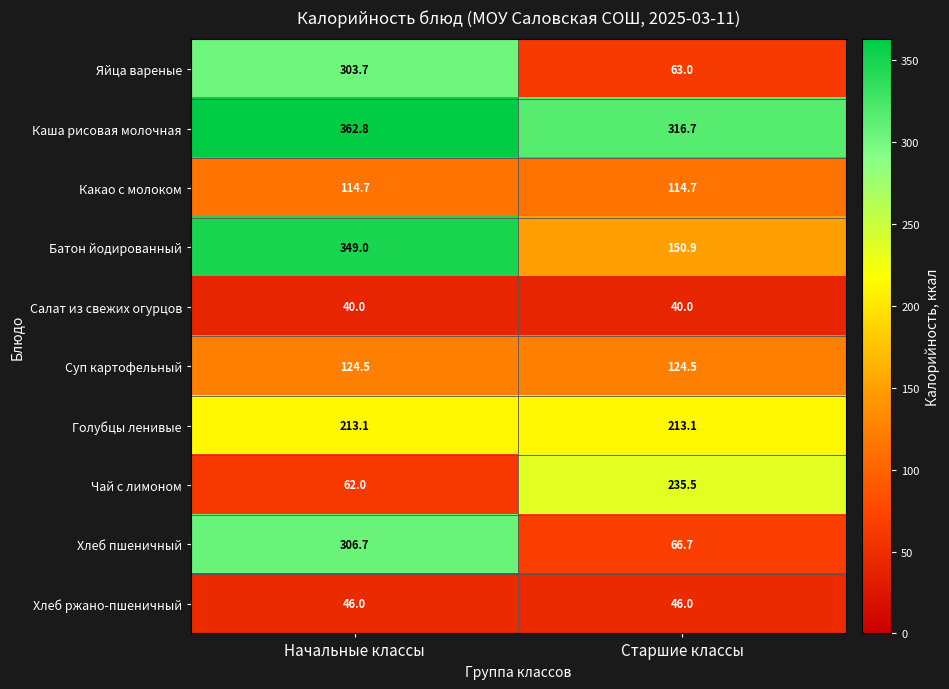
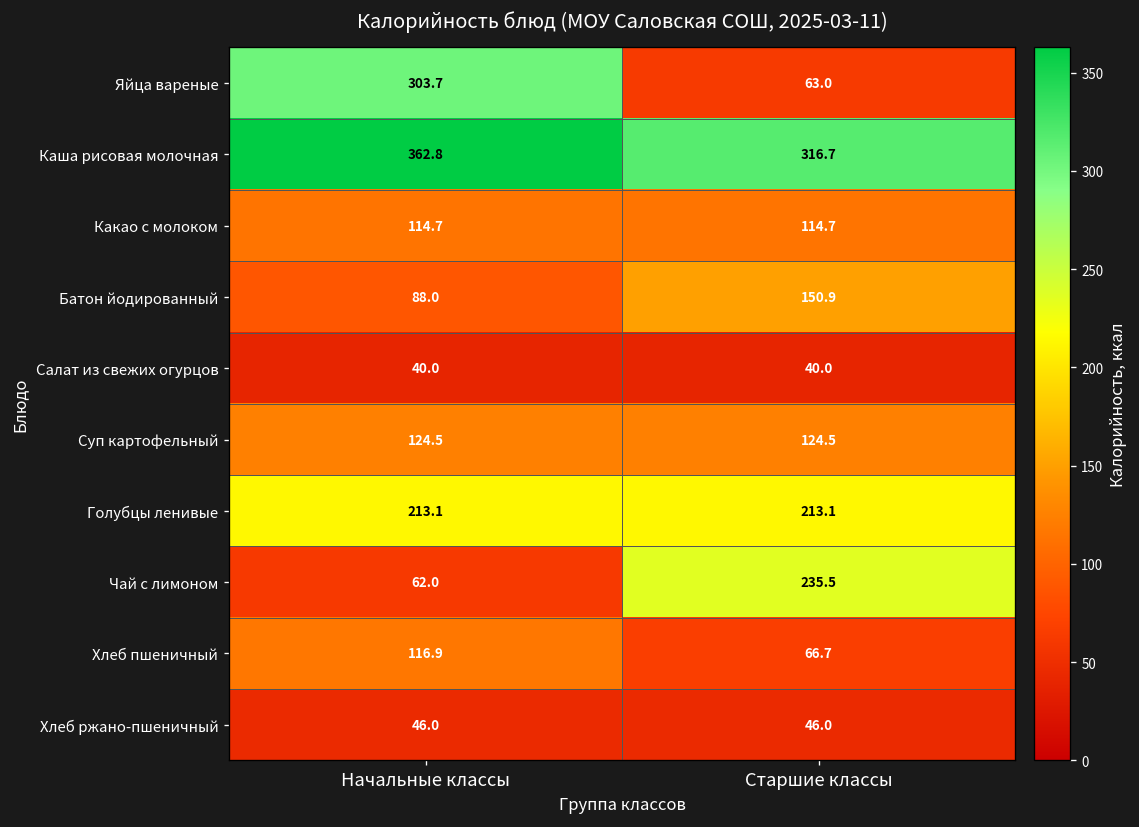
  {
    "Яйца вареные": {
      "Начальные классы": 303.7,
      "Старшие классы": 63.0
    },
    "Каша рисовая молочная": {
      "Начальные классы": 362.8,
      "Старшие классы": 316.7
    },
    "Какао с молоком": {
      "Начальные классы": 114.7,
      "Старшие классы": 114.7
    },
    "Батон йодированный": {
-     "Начальные классы": 349.0,
+     "Начальные классы": 88.0,
      "Старшие классы": 150.9
    },
    "Салат из свежих огурцов": {
      "Начальные классы": 40.0,
      "Старшие классы": 40.0
    },
    "Суп картофельный": {
      "Начальные классы": 124.5,
      "Старшие классы": 124.5
    },
    "Голубцы ленивые": {
      "Начальные классы": 213.1,
      "Старшие классы": 213.1
    },
    "Чай с лимоном": {
      "Начальные классы": 62.0,
      "Старшие классы": 235.5
    },
    "Хлеб пшеничный": {
-     "Начальные классы": 306.7,
+     "Начальные классы": 116.9,
      "Старшие классы": 66.7
    },
    "Хлеб ржано-пшеничный": {
      "Начальные классы": 46.0,
      "Старшие классы": 46.0
    }
  }
